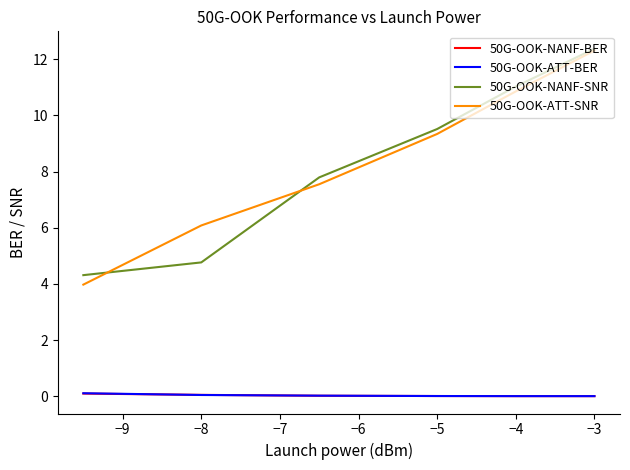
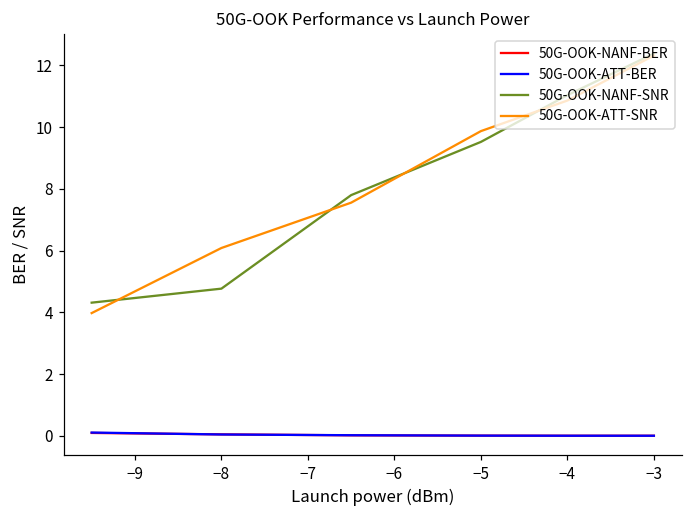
  {
    "50G-OOK-NANF-SNR": {
      "−8": 4.8,
      "−5": 9.5
    },
    "50G-OOK-ATT-SNR": {
      "−8": 6.1,
-     "−5": 9.3
+     "−5": 9.9
    }
  }
